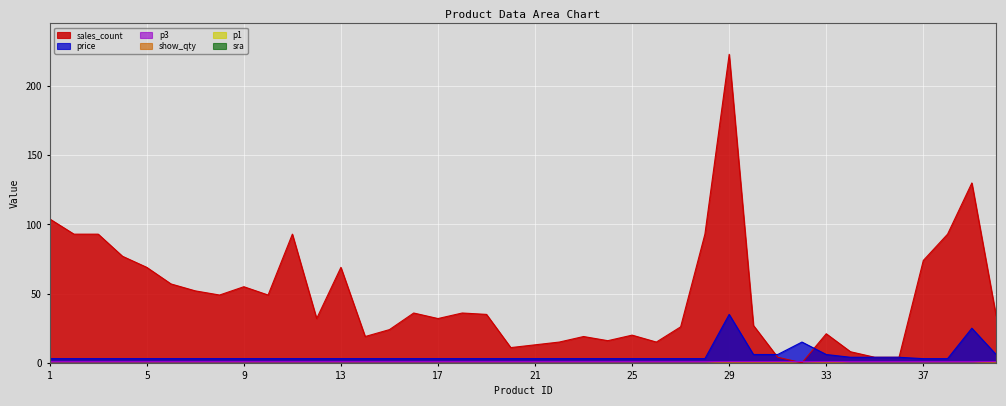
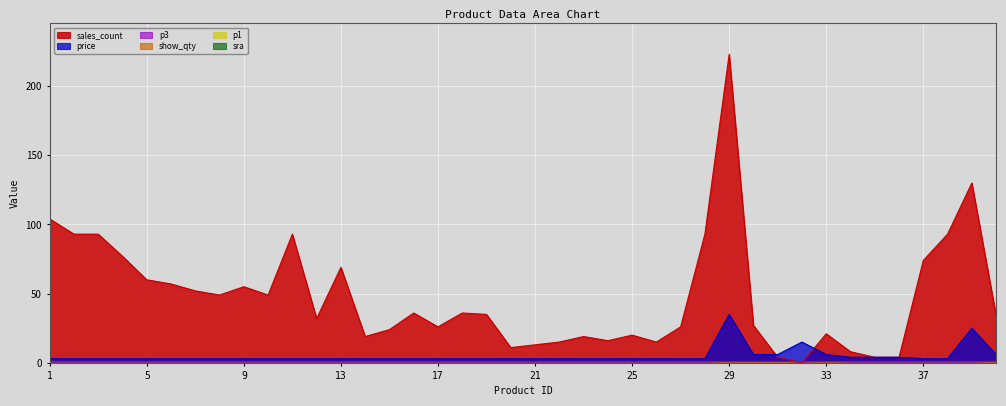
  {
    "sales_count": {
      "1": 104,
-     "5": 69,
+     "5": 60,
      "9": 55,
      "13": 69,
-     "17": 32,
+     "17": 26,
      "21": 13,
      "25": 20,
      "29": 223,
      "33": 21,
      "37": 74
    },
    "price": {
      "1": 3,
      "5": 3,
      "9": 3,
      "13": 3,
      "17": 3,
      "21": 3,
      "25": 3,
      "29": 35,
      "33": 6,
      "37": 3
    }
  }
